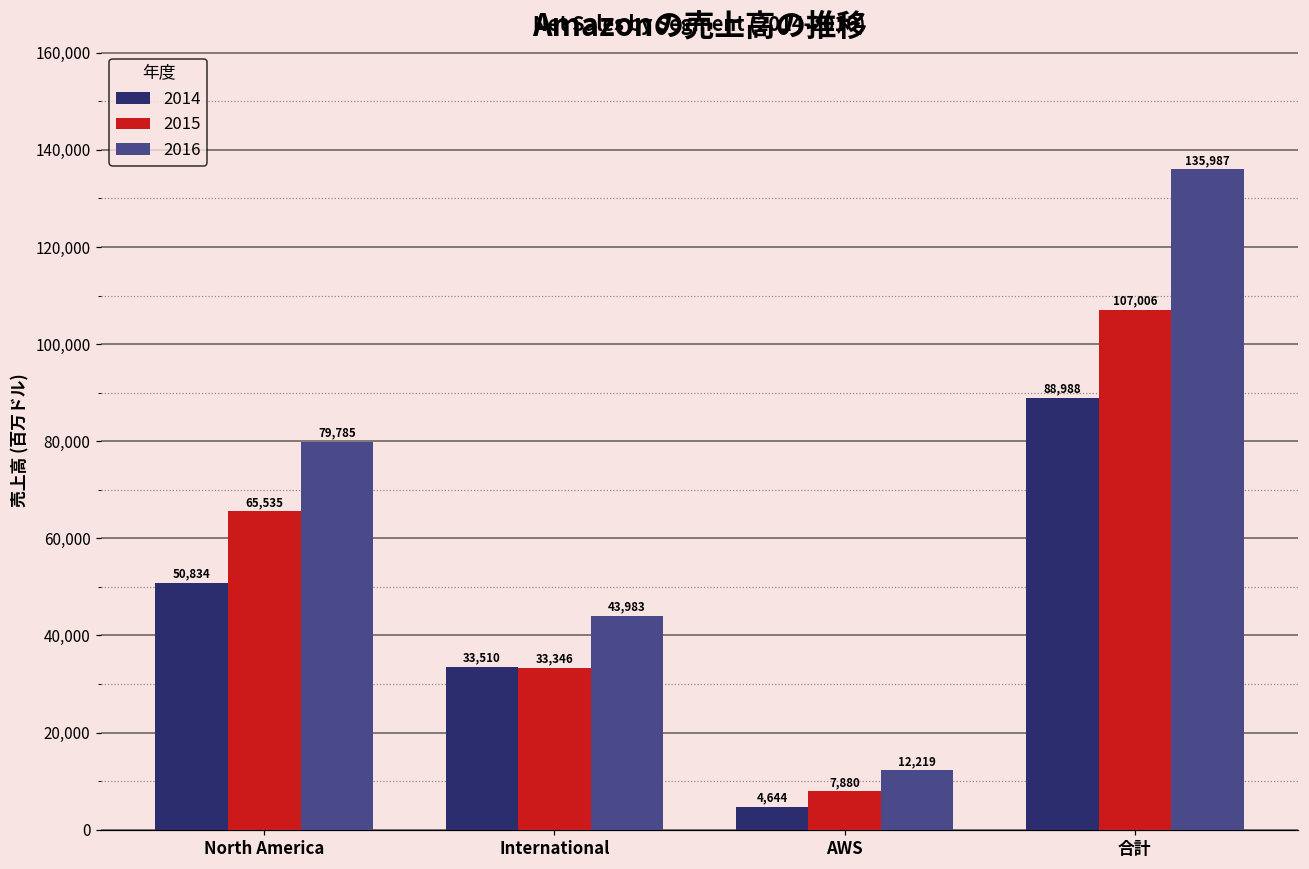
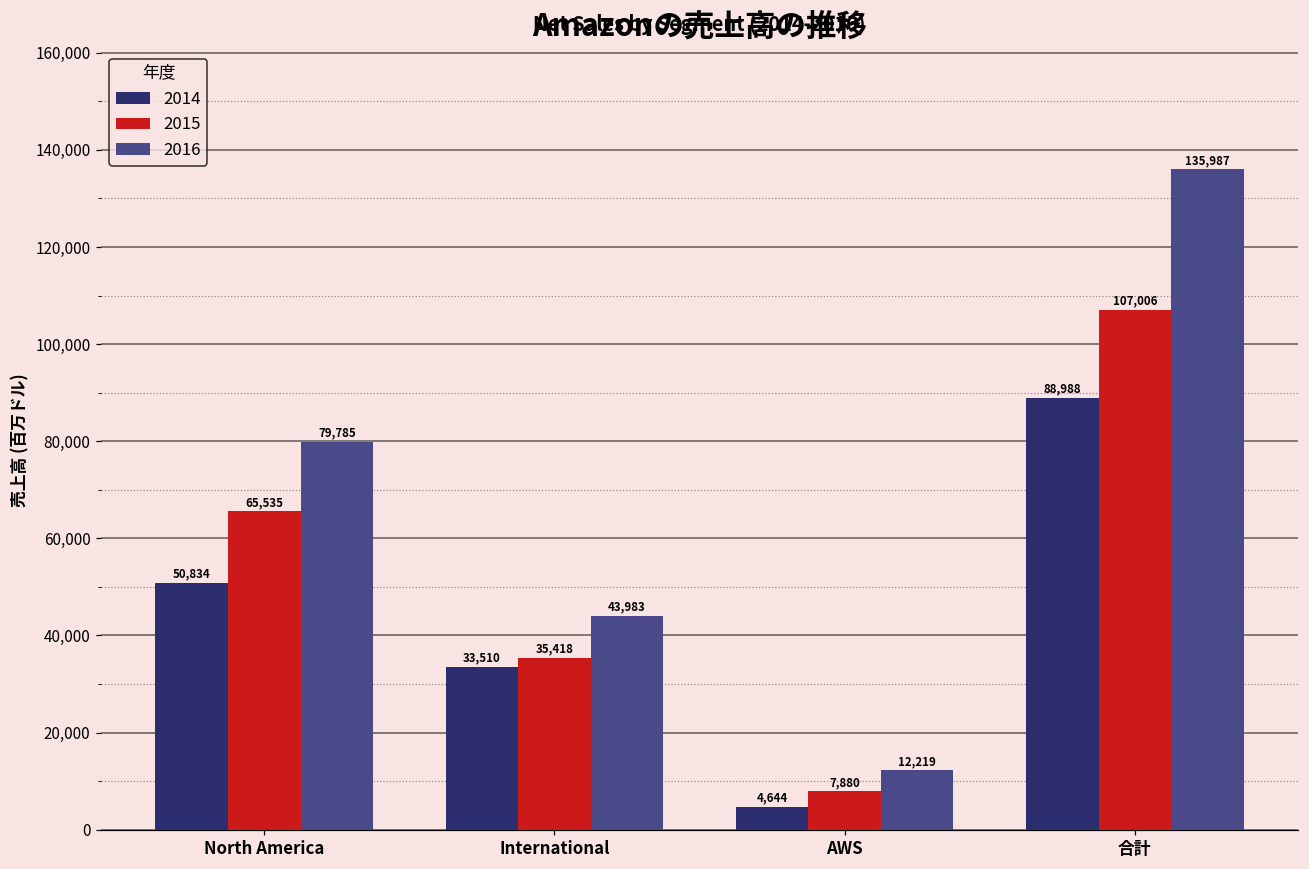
  {
    "2015": {
      "North America": "65,535",
-     "International": "33,346",
+     "International": "35,418",
      "AWS": "7,880",
      "合計": "107,006"
    }
  }
